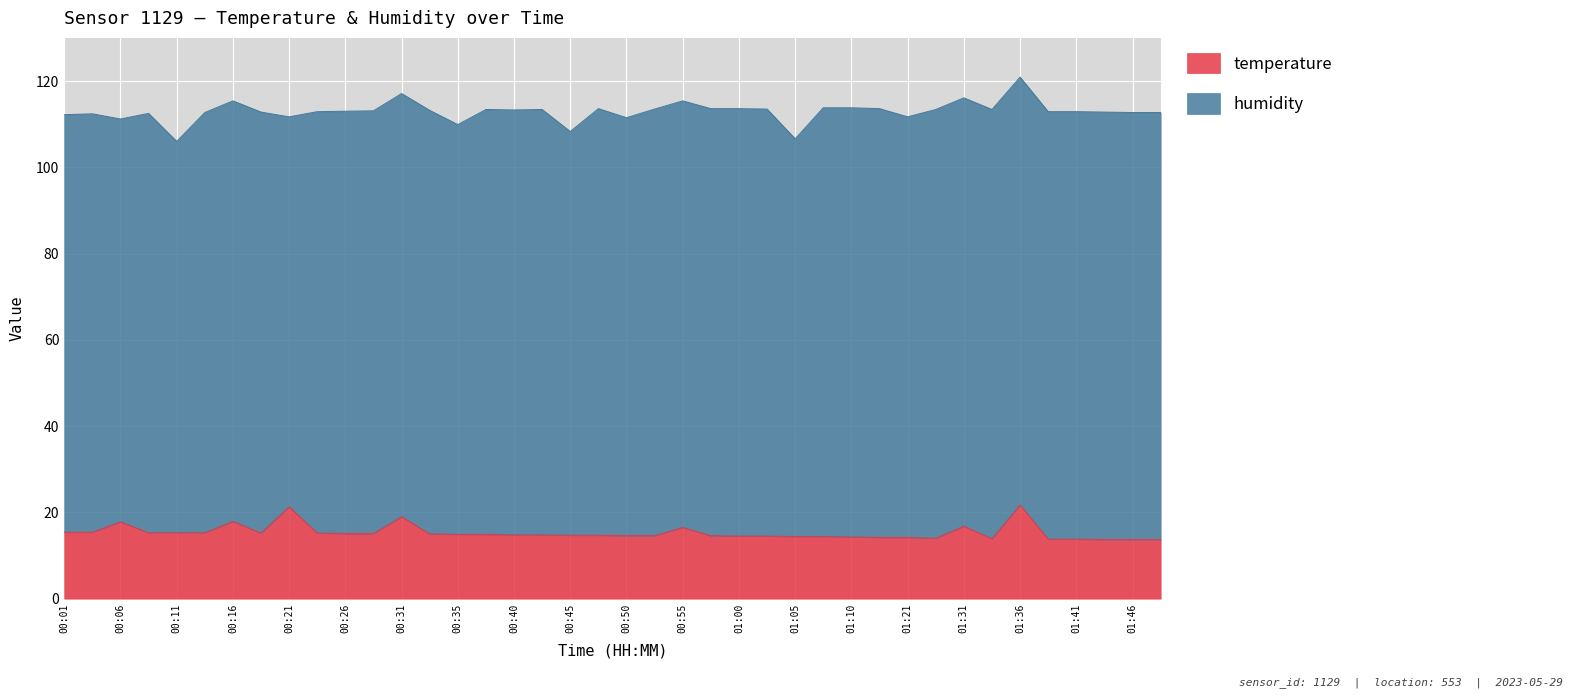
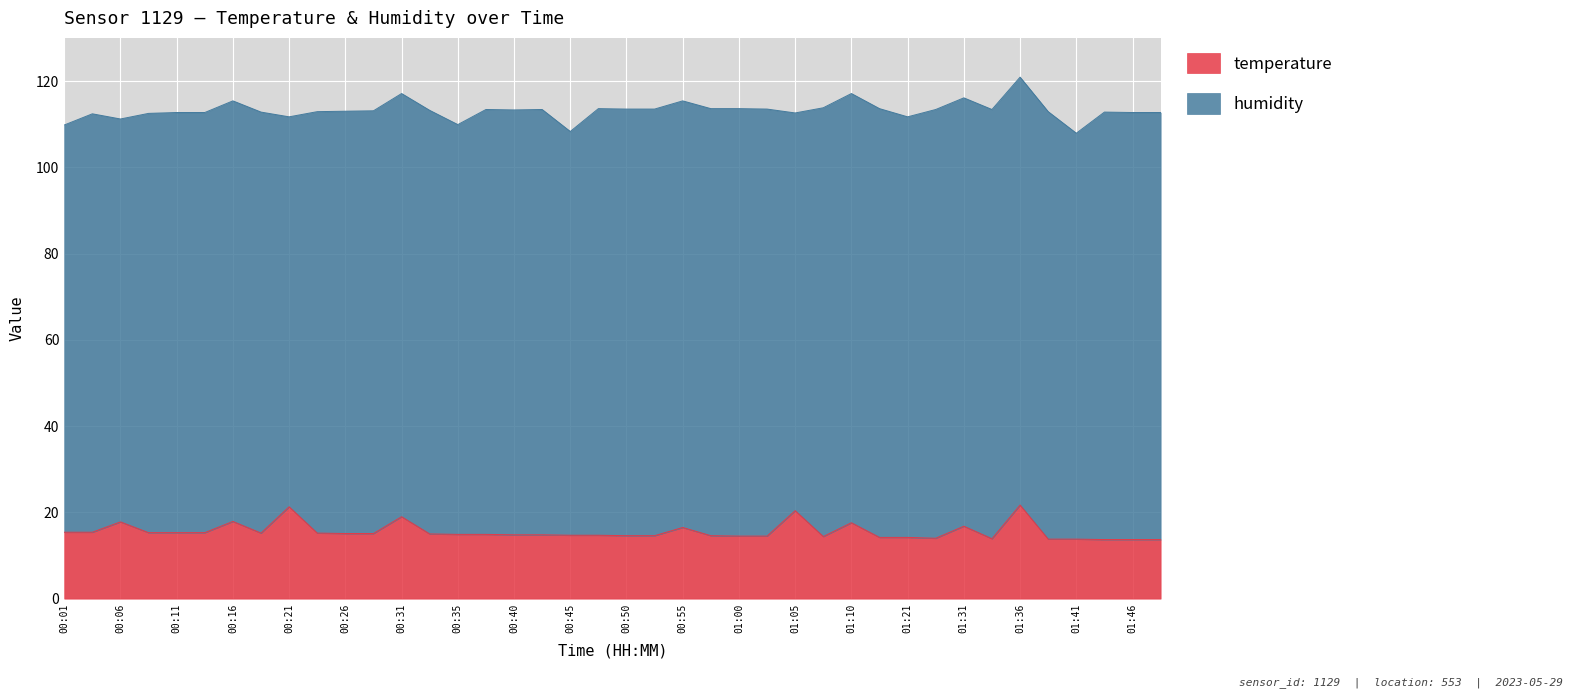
  {
    "temperature": {
      "00:01": 15,
      "00:06": 18,
      "00:11": 15,
      "00:16": 18,
      "00:21": 21,
      "00:26": 15,
      "00:31": 19,
      "00:35": 15,
      "00:40": 15,
      "00:45": 15,
      "00:50": 15,
      "00:55": 17,
      "01:00": 15,
-     "01:05": 14,
-     "01:10": 14,
+     "01:05": 20,
+     "01:10": 18,
      "01:21": 14,
      "01:31": 17,
      "01:36": 22,
      "01:41": 14,
      "01:46": 14
    },
    "humidity": {
-     "00:01": 97,
+     "00:01": 94,
      "00:06": 93,
-     "00:11": 91,
+     "00:11": 97,
      "00:16": 98,
      "00:21": 90,
      "00:26": 98,
      "00:31": 98,
      "00:35": 95,
      "00:40": 99,
      "00:45": 94,
-     "00:50": 97,
+     "00:50": 99,
      "00:55": 99,
      "01:00": 99,
      "01:05": 92,
      "01:10": 100,
      "01:21": 98,
      "01:31": 99,
      "01:36": 99,
-     "01:41": 99,
+     "01:41": 94,
      "01:46": 99
    }
  }
